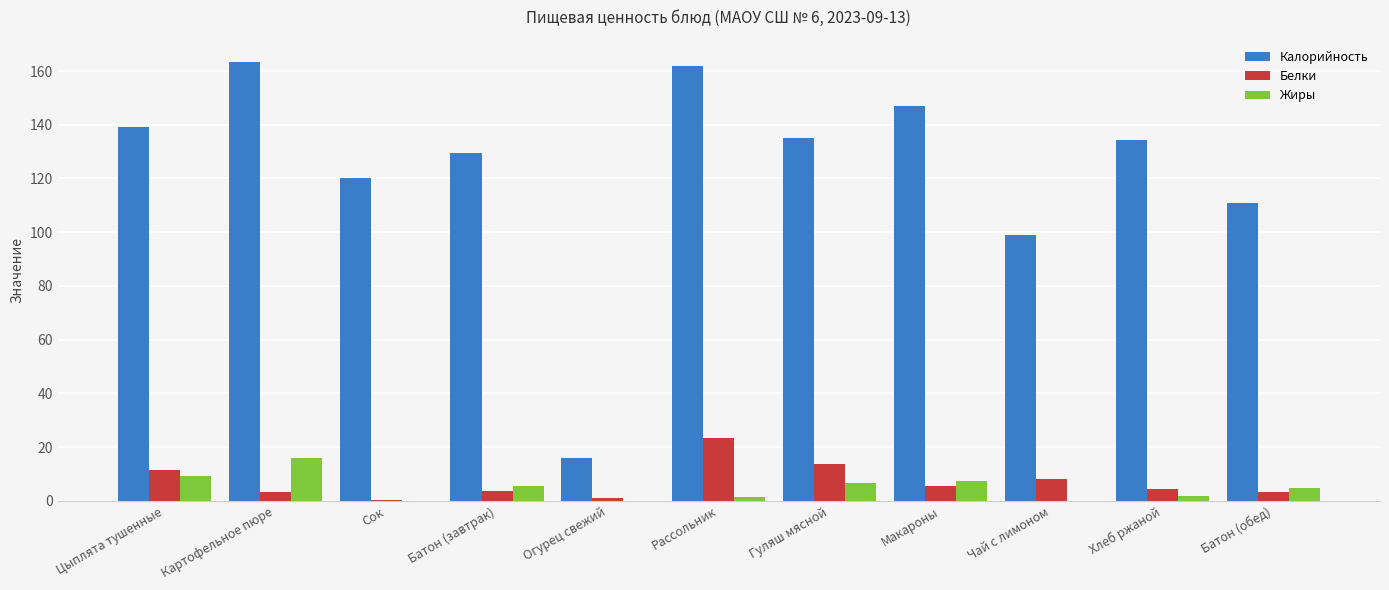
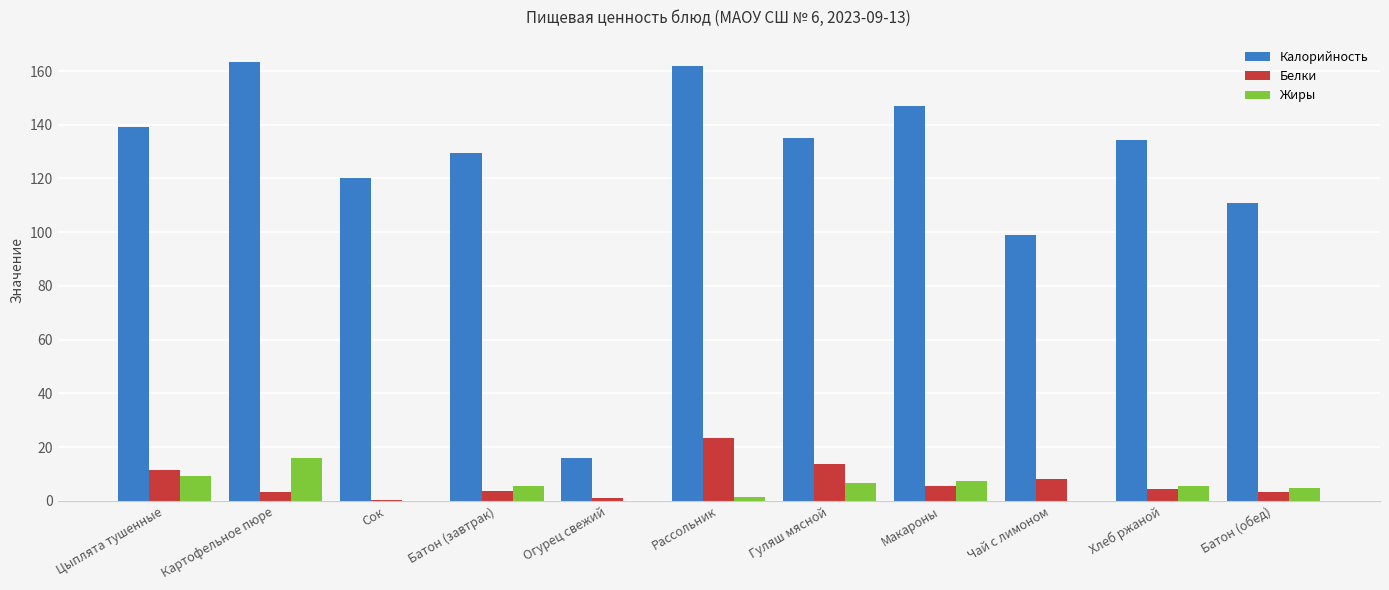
  {
    "Калорийность": {
      "Цыплята тушенные": 139,
      "Картофельное пюре": 164,
      "Сок": 120,
      "Батон (завтрак)": 129,
      "Огурец свежий": 16,
      "Рассольник": 162,
      "Гуляш мясной": 135,
      "Макароны": 147,
      "Чай с лимоном": 99,
      "Хлеб ржаной": 134,
      "Батон (обед)": 111
    },
    "Белки": {
      "Цыплята тушенные": 12,
      "Картофельное пюре": 3,
      "Батон (завтрак)": 4,
      "Рассольник": 24,
      "Гуляш мясной": 14,
      "Макароны": 5,
      "Чай с лимоном": 8,
      "Хлеб ржаной": 4,
      "Батон (обед)": 3
    },
    "Жиры": {
      "Цыплята тушенные": 9,
      "Картофельное пюре": 16,
      "Батон (завтрак)": 6,
      "Огурец свежий": 0,
      "Рассольник": 2,
      "Гуляш мясной": 7,
      "Макароны": 8,
      "Чай с лимоном": 0,
-     "Хлеб ржаной": 2,
+     "Хлеб ржаной": 6,
      "Батон (обед)": 5
    }
  }
